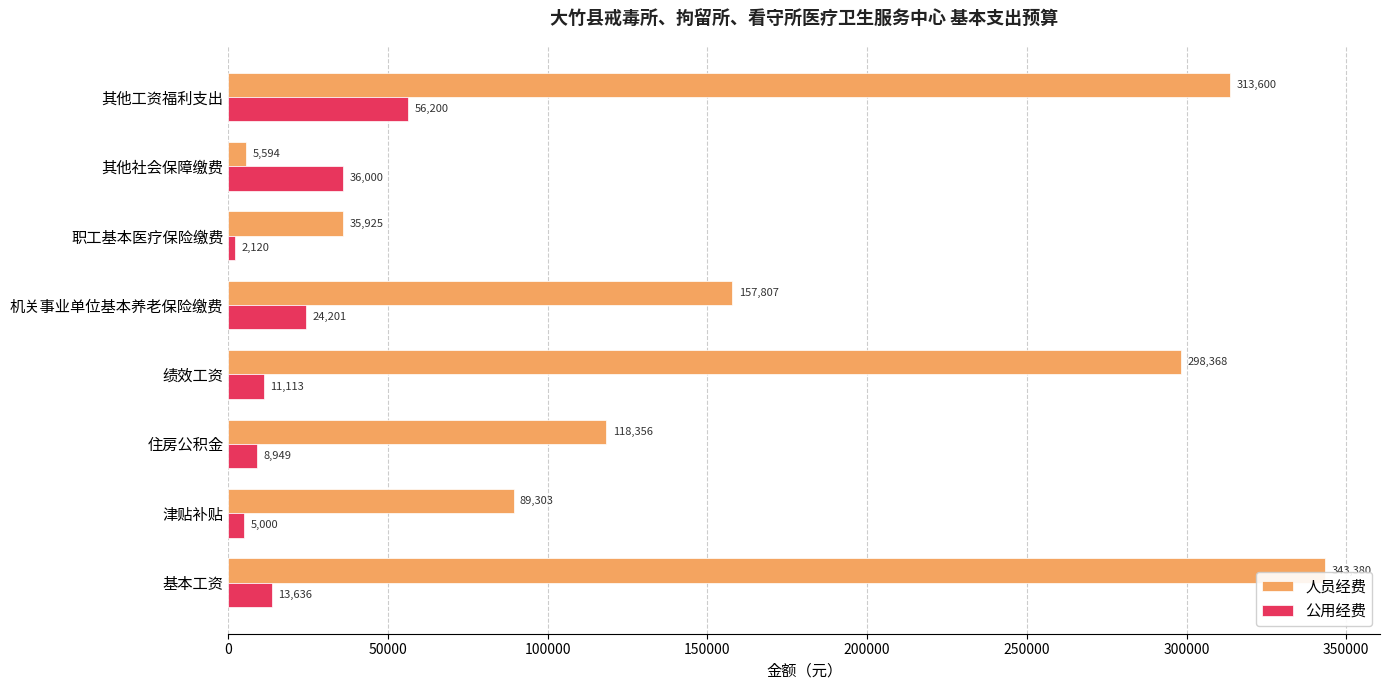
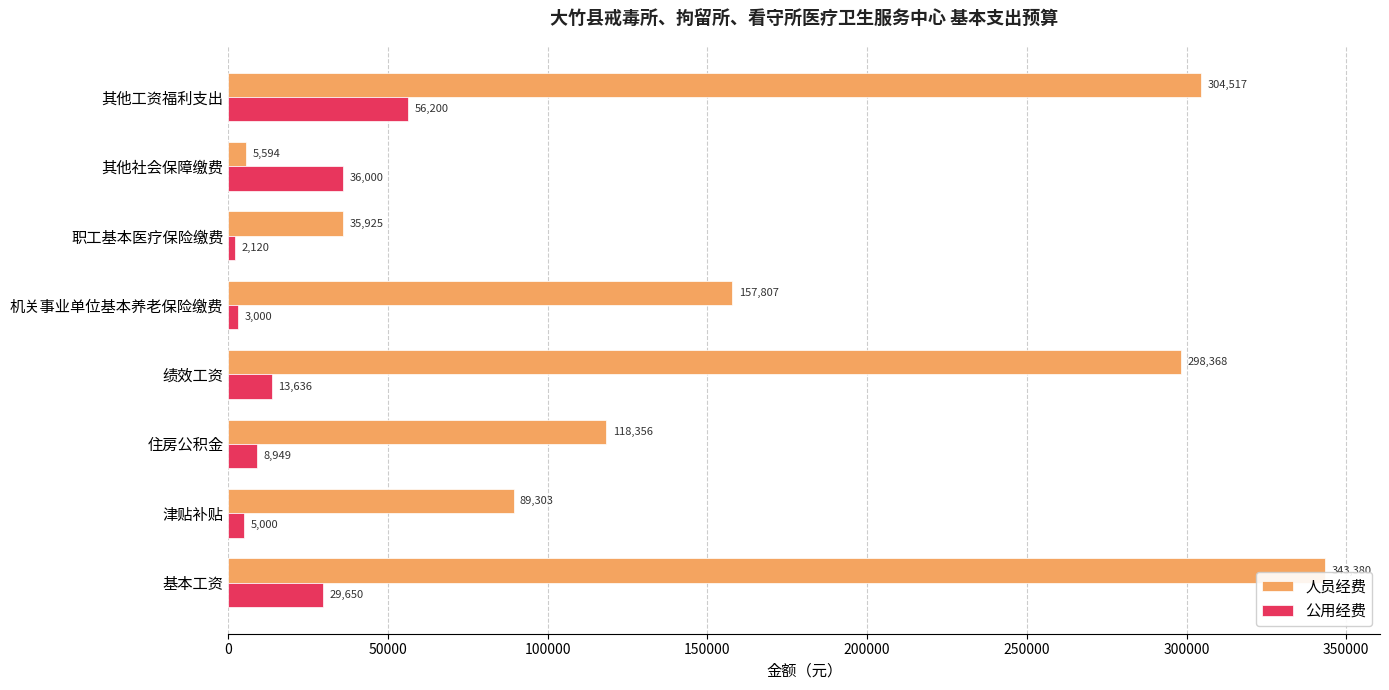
  {
    "人员经费": {
-     "其他工资福利支出": "313,600",
+     "其他工资福利支出": "304,517",
      "其他社会保障缴费": "5,594",
      "职工基本医疗保险缴费": "35,925",
      "机关事业单位基本养老保险缴费": "157,807",
      "绩效工资": "298,368",
      "住房公积金": "118,356",
      "津贴补贴": "89,303"
    },
    "公用经费": {
      "其他工资福利支出": "56,200",
      "其他社会保障缴费": "36,000",
      "职工基本医疗保险缴费": "2,120",
-     "机关事业单位基本养老保险缴费": "24,201",
-     "绩效工资": "11,113",
+     "机关事业单位基本养老保险缴费": "3,000",
+     "绩效工资": "13,636",
      "住房公积金": "8,949",
      "津贴补贴": "5,000",
-     "基本工资": "13,636"
+     "基本工资": "29,650"
    }
  }
